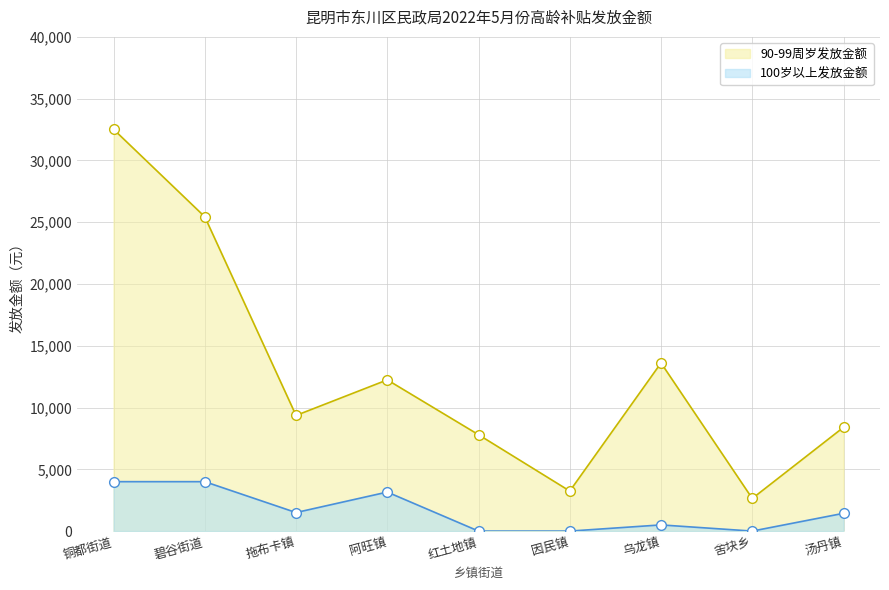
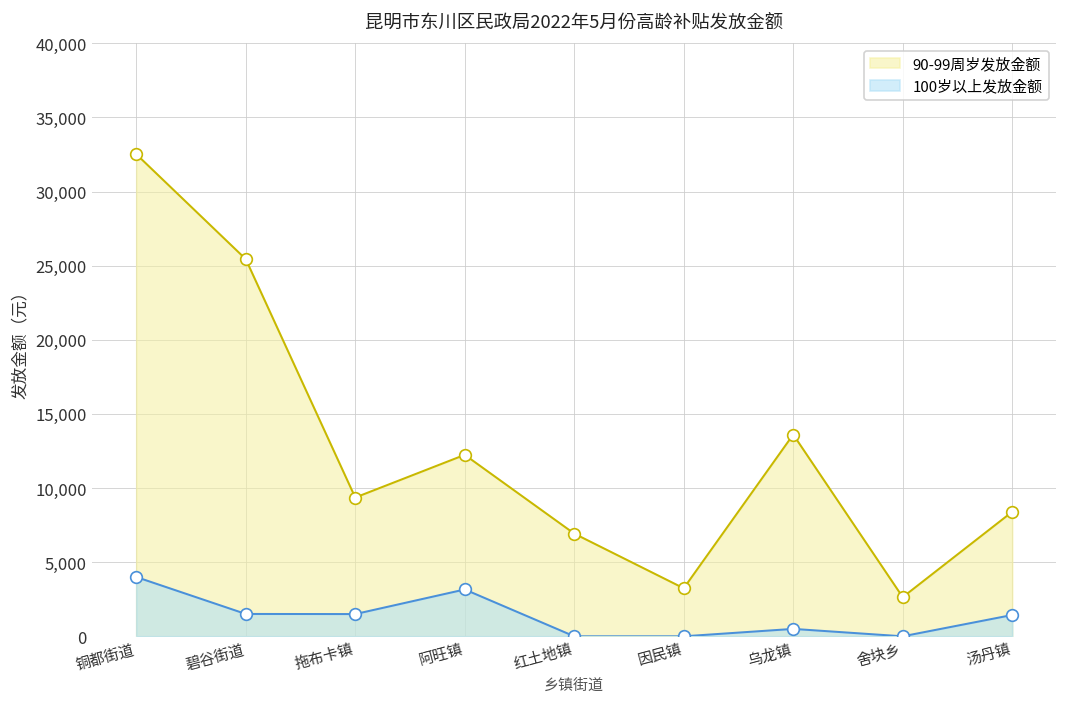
  {
    "90-99周岁发放金额": {
      "铜都街道": "32,500",
      "碧谷街道": "25,400",
      "拖布卡镇": "9,400",
      "阿旺镇": "12,200",
-     "红土地镇": "7,800",
+     "红土地镇": "6,900",
      "因民镇": "3,200",
      "乌龙镇": "13,600",
      "舍块乡": "2,600",
      "汤丹镇": "8,400"
    },
    "100岁以上发放金额": {
      "铜都街道": "4,000",
-     "碧谷街道": "4,000",
+     "碧谷街道": "1,500",
      "拖布卡镇": "1,500",
      "阿旺镇": "3,200",
      "红土地镇": "0",
      "因民镇": "0",
      "乌龙镇": "500",
      "舍块乡": "0",
      "汤丹镇": "1,400"
    }
  }
